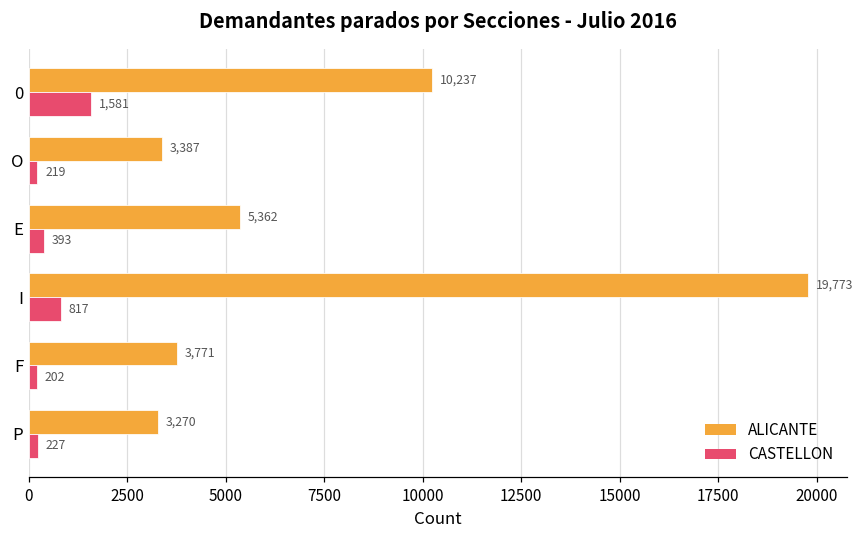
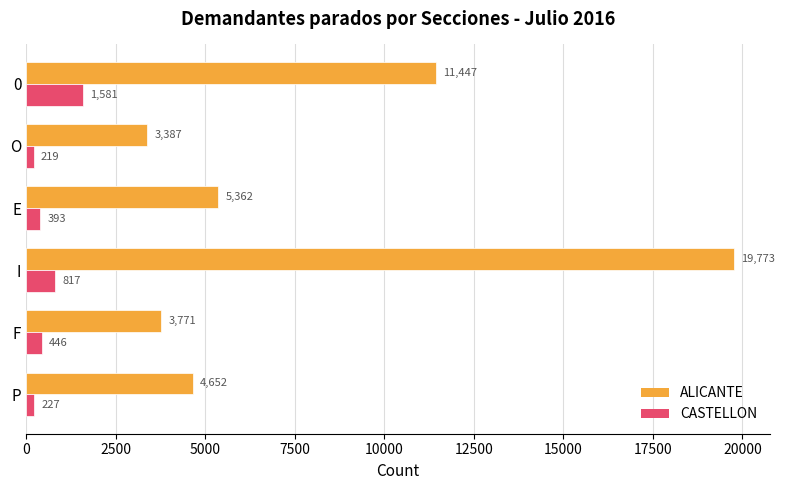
  {
    "ALICANTE": {
-     "0": "10,237",
+     "0": "11,447",
      "O": "3,387",
      "E": "5,362",
      "I": "19,773",
      "F": "3,771",
-     "P": "3,270"
+     "P": "4,652"
    },
    "CASTELLON": {
      "0": "1,581",
      "O": "219",
      "E": "393",
      "I": "817",
-     "F": "202",
+     "F": "446",
      "P": "227"
    }
  }
